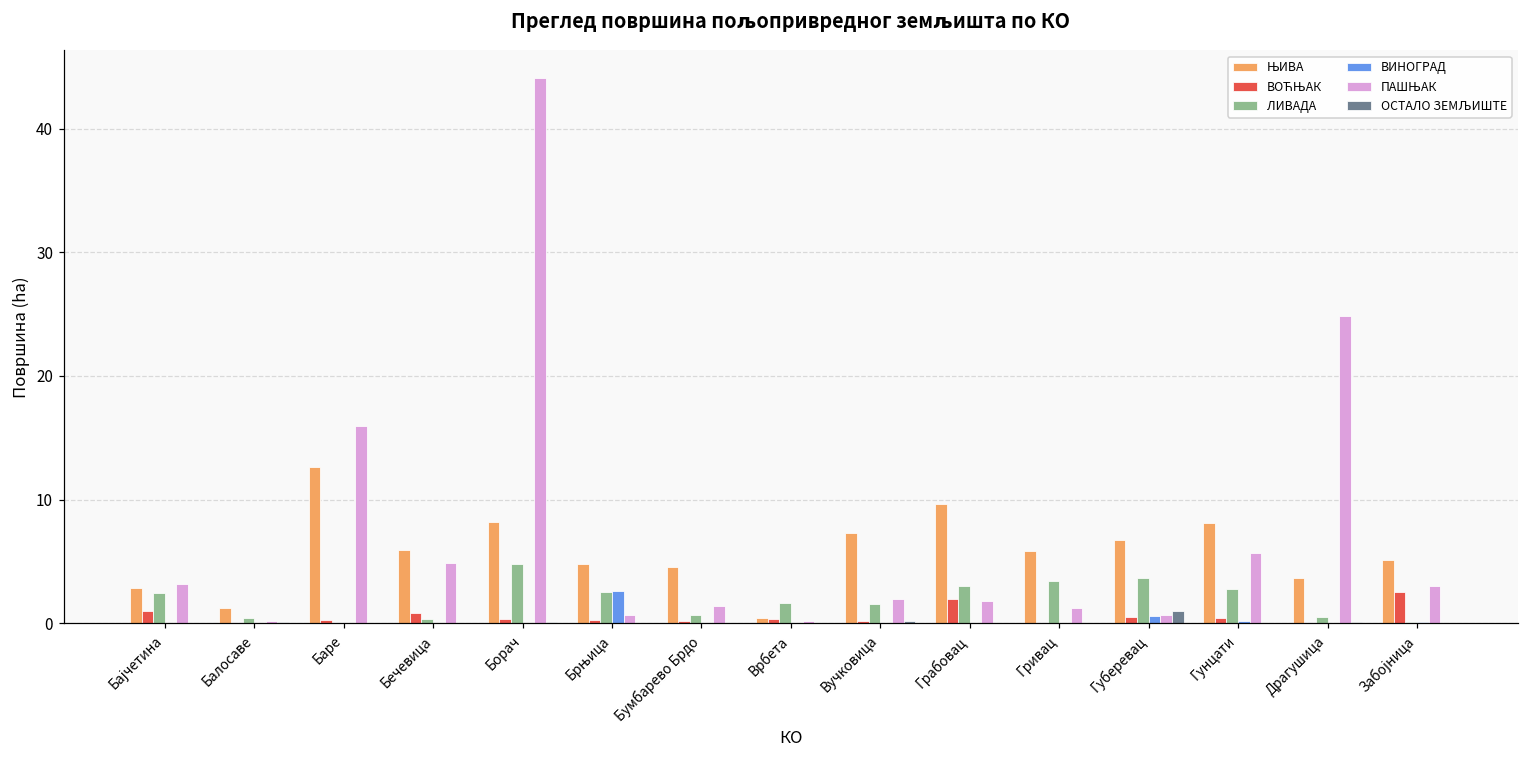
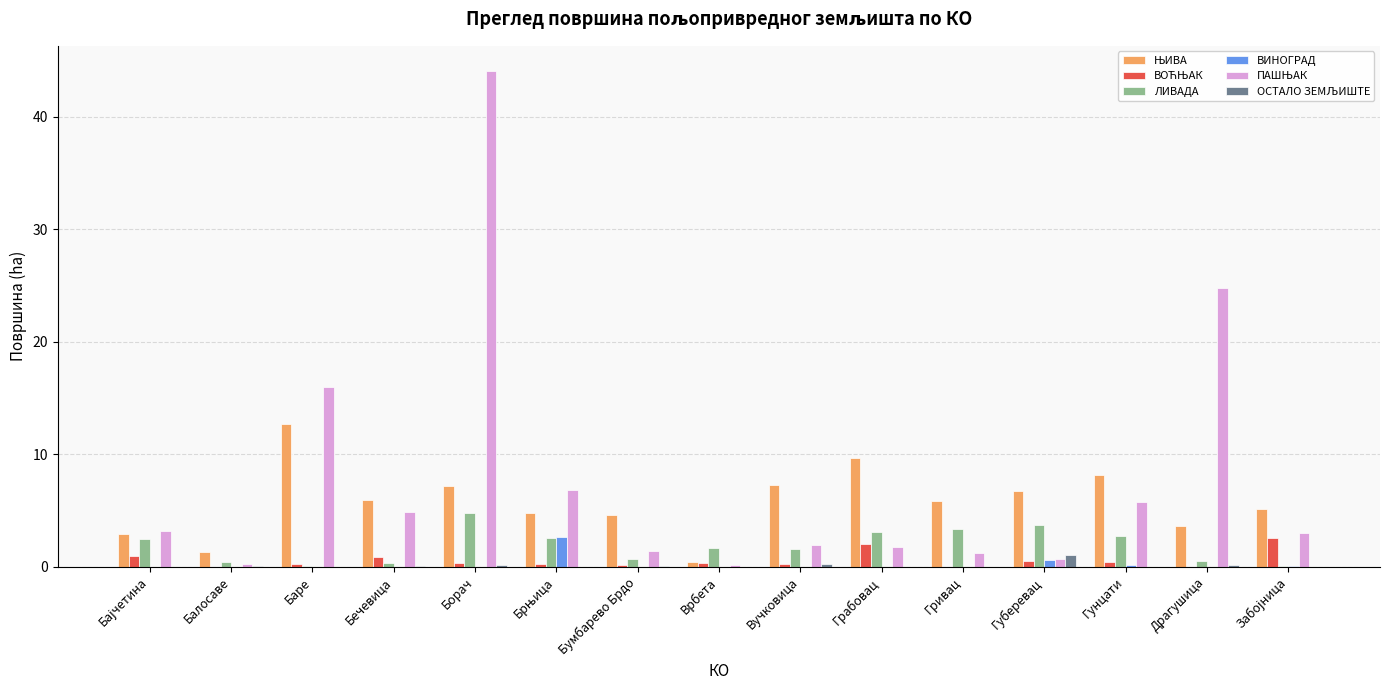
  {
    "ЊИВА": {
      "Бајчетина": 2.9,
      "Балосаве": 1.3,
      "Баре": 12.7,
      "Бечевица": 6.0,
-     "Борач": 8.2,
+     "Борач": 7.2,
      "Брњица": 4.8,
      "Бумбарево Брдо": 4.6,
      "Врбета": 0.4,
      "Вучковица": 7.3,
      "Грабовац": 9.6,
      "Гривац": 5.8,
      "Губеревац": 6.7,
      "Гунцати": 8.1,
      "Драгушица": 3.6,
      "Забојница": 5.1
    },
    "ВОЋЊАК": {
      "Бајчетина": 1.0,
      "Балосаве": 0.0,
      "Баре": 0.3,
      "Бечевица": 0.9,
      "Борач": 0.4,
      "Брњица": 0.3,
      "Врбета": 0.3,
      "Грабовац": 2.0,
      "Гривац": 0.0,
      "Губеревац": 0.6,
      "Гунцати": 0.4,
      "Драгушица": 0.0,
      "Забојница": 2.5
    },
    "ЛИВАДА": {
      "Бајчетина": 2.5,
      "Балосаве": 0.4,
      "Бечевица": 0.4,
      "Борач": 4.8,
      "Брњица": 2.6,
      "Бумбарево Брдо": 0.7,
      "Врбета": 1.7,
      "Вучковица": 1.6,
      "Грабовац": 3.1,
      "Гривац": 3.4,
      "Губеревац": 3.7,
      "Гунцати": 2.8,
      "Драгушица": 0.5
    },
    "ВИНОГРАД": {
      "Бајчетина": 0.0,
      "Балосаве": 0.0,
      "Баре": 0.0,
      "Бечевица": 0.0,
      "Борач": 0.0,
      "Брњица": 2.6,
      "Бумбарево Брдо": 0.0,
      "Врбета": 0.0,
      "Вучковица": 0.0,
      "Грабовац": 0.0,
      "Гривац": 0.0,
      "Губеревац": 0.6,
      "Драгушица": 0.0
    },
    "ПАШЊАК": {
      "Бајчетина": 3.2,
      "Баре": 15.9,
      "Бечевица": 4.9,
      "Борач": 44.1,
-     "Брњица": 0.7,
+     "Брњица": 6.9,
      "Бумбарево Брдо": 1.4,
      "Вучковица": 2.0,
      "Грабовац": 1.8,
      "Гривац": 1.3,
      "Губеревац": 0.7,
      "Гунцати": 5.7,
      "Драгушица": 24.8,
      "Забојница": 3.0
    },
    "ОСТАЛО ЗЕМЉИШТЕ": {
      "Бајчетина": 0.0,
      "Баре": 0.0,
      "Брњица": 0.0,
      "Врбета": 0.0,
      "Грабовац": 0.0,
      "Гривац": 0.0,
      "Губеревац": 1.0,
      "Гунцати": 0.0,
      "Забојница": 0.0
    }
  }
